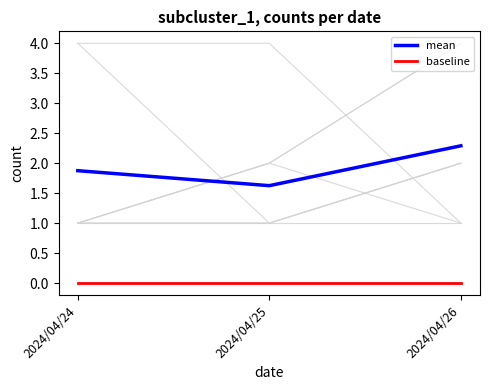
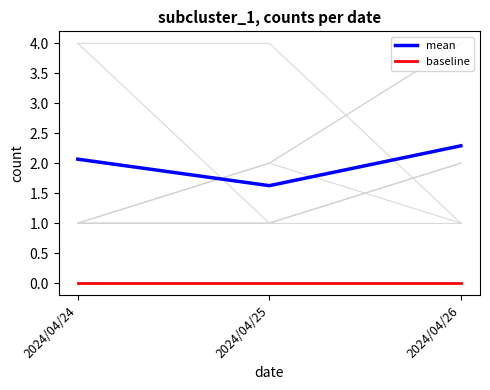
  {
    "mean": {
-     "2024/04/24": 1.9,
+     "2024/04/24": 2.1,
      "2024/04/25": 1.6,
      "2024/04/26": 2.3
    },
    "baseline": {
      "2024/04/24": 0.0,
      "2024/04/25": 0.0,
      "2024/04/26": 0.0
    }
  }
